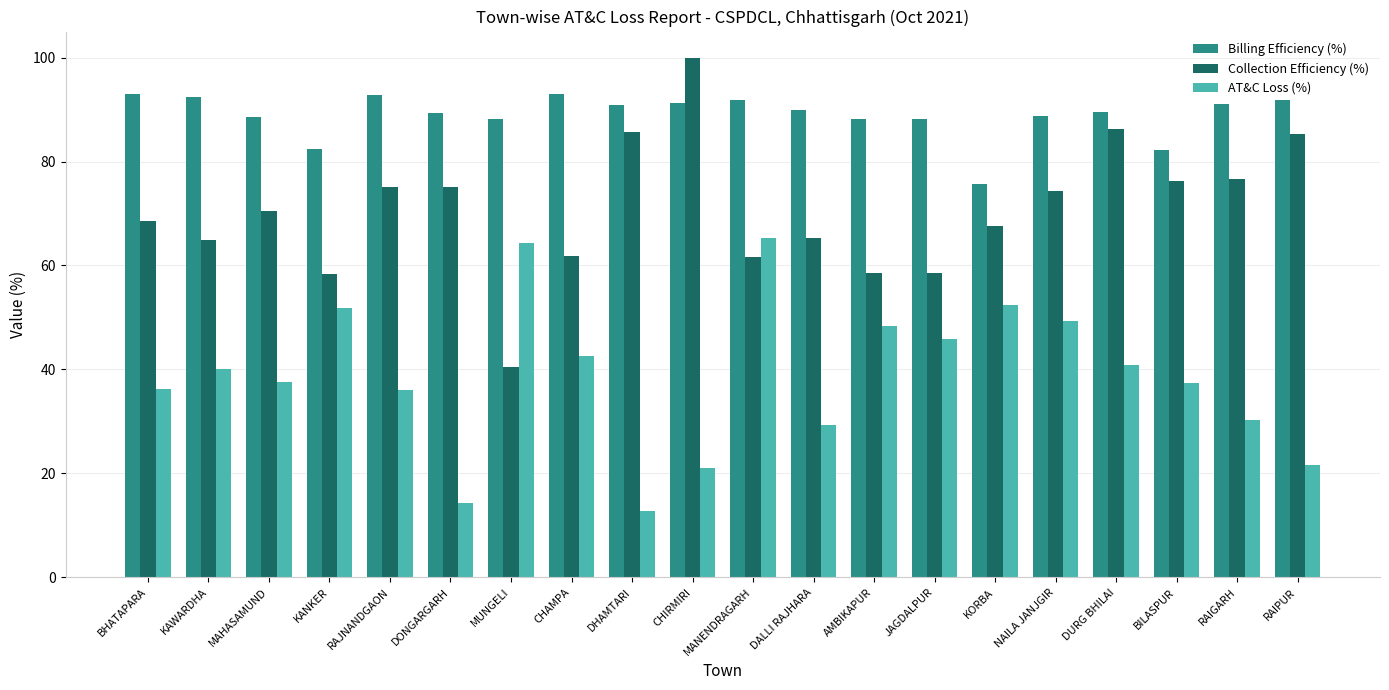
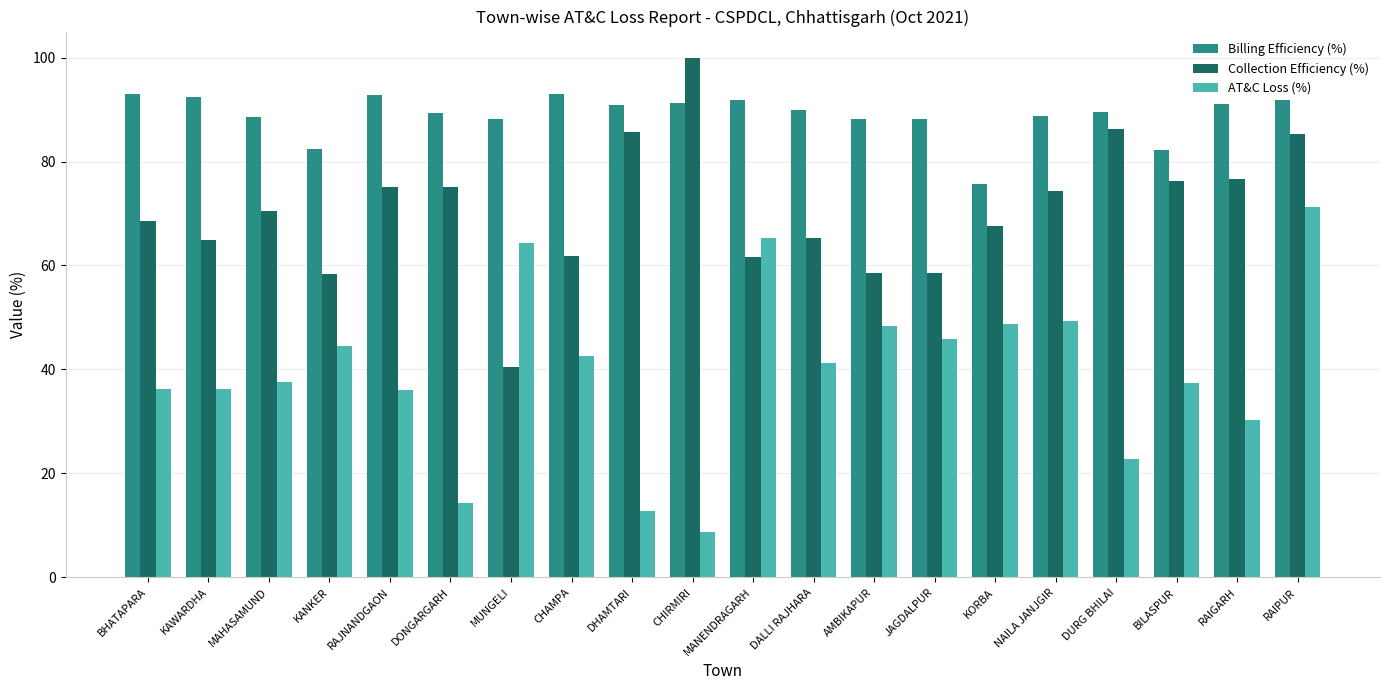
  {
    "AT&C Loss (%)": {
      "BHATAPARA": 36,
-     "KAWARDHA": 40,
+     "KAWARDHA": 36,
      "MAHASAMUND": 38,
-     "KANKER": 52,
+     "KANKER": 44,
      "RAJNANDGAON": 36,
      "DONGARGARH": 14,
      "MUNGELI": 64,
      "CHAMPA": 43,
      "DHAMTARI": 13,
-     "CHIRMIRI": 21,
+     "CHIRMIRI": 9,
      "MANENDRAGARH": 65,
-     "DALLI RAJHARA": 29,
+     "DALLI RAJHARA": 41,
      "AMBIKAPUR": 48,
      "JAGDALPUR": 46,
-     "KORBA": 52,
+     "KORBA": 49,
      "NAILA JANJGIR": 49,
-     "DURG BHILAI": 41,
+     "DURG BHILAI": 23,
      "BILASPUR": 37,
      "RAIGARH": 30,
-     "RAIPUR": 22
+     "RAIPUR": 71
    }
  }
